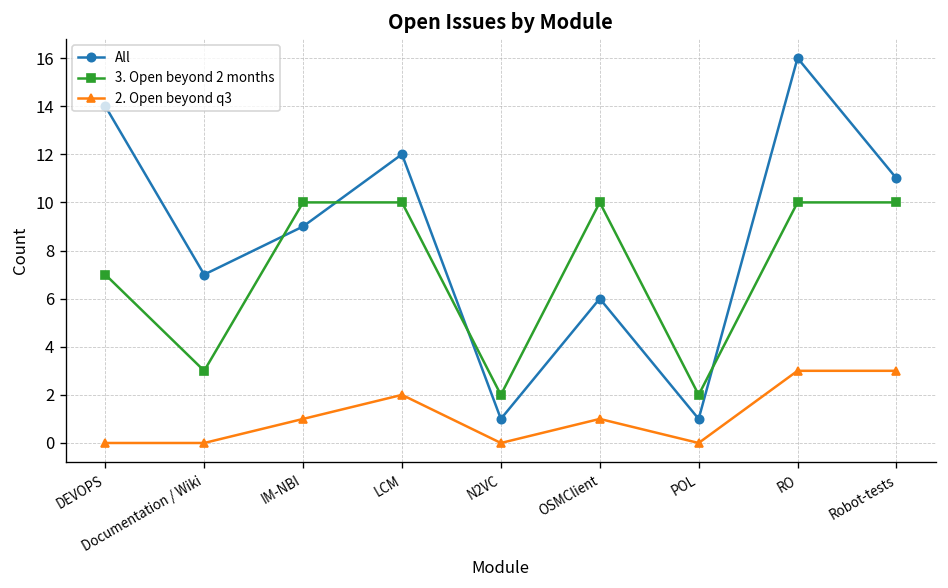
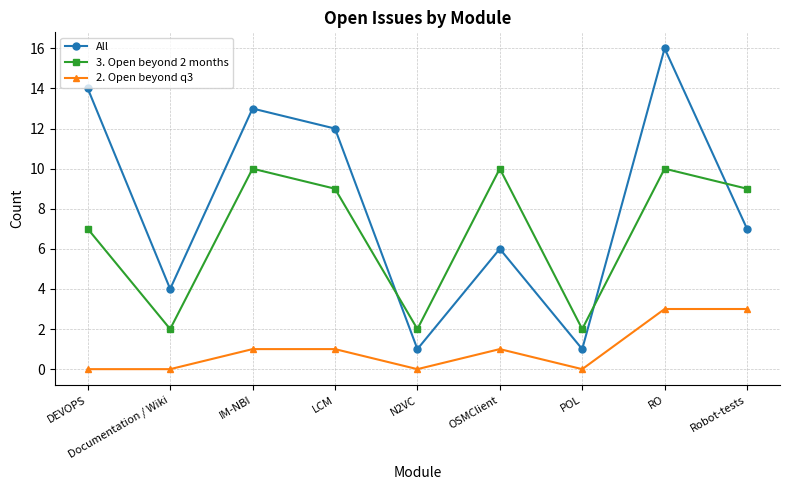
  {
    "All": {
      "DEVOPS": 14,
-     "Documentation / Wiki": 7,
-     "IM-NBI": 9,
+     "Documentation / Wiki": 4,
+     "IM-NBI": 13,
      "LCM": 12,
      "N2VC": 1,
      "OSMClient": 6,
      "POL": 1,
      "RO": 16,
-     "Robot-tests": 11
+     "Robot-tests": 7
    },
    "3. Open beyond 2 months": {
      "DEVOPS": 7,
-     "Documentation / Wiki": 3,
+     "Documentation / Wiki": 2,
      "IM-NBI": 10,
-     "LCM": 10,
+     "LCM": 9,
      "N2VC": 2,
      "OSMClient": 10,
      "POL": 2,
      "RO": 10,
-     "Robot-tests": 10
+     "Robot-tests": 9
    },
    "2. Open beyond q3": {
      "DEVOPS": 0,
      "Documentation / Wiki": 0,
      "IM-NBI": 1,
-     "LCM": 2,
+     "LCM": 1,
      "N2VC": 0,
      "OSMClient": 1,
      "POL": 0,
      "RO": 3,
      "Robot-tests": 3
    }
  }
